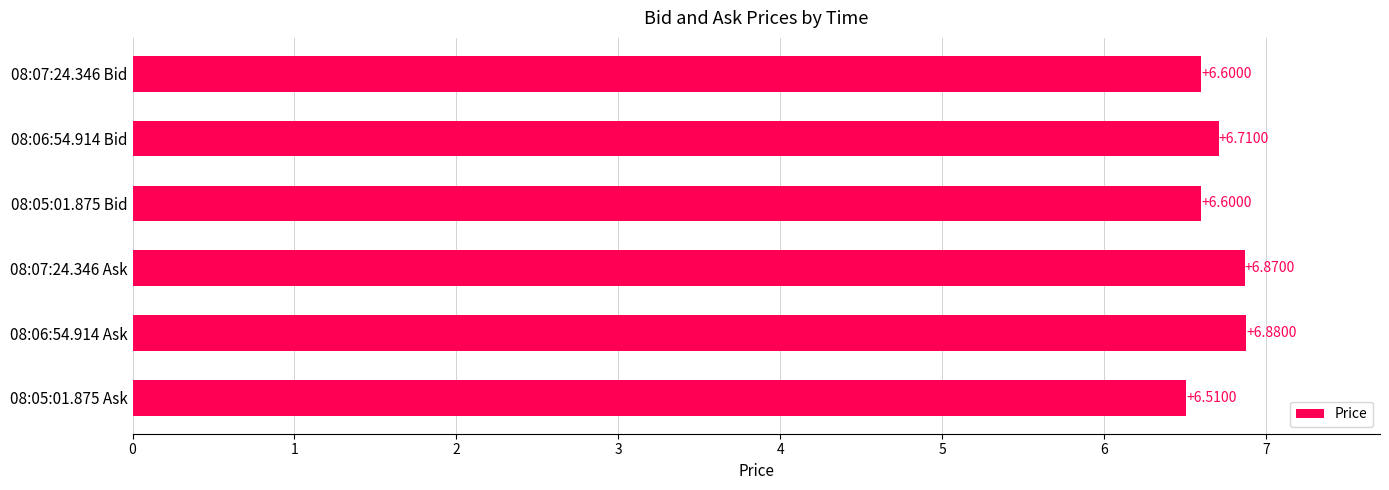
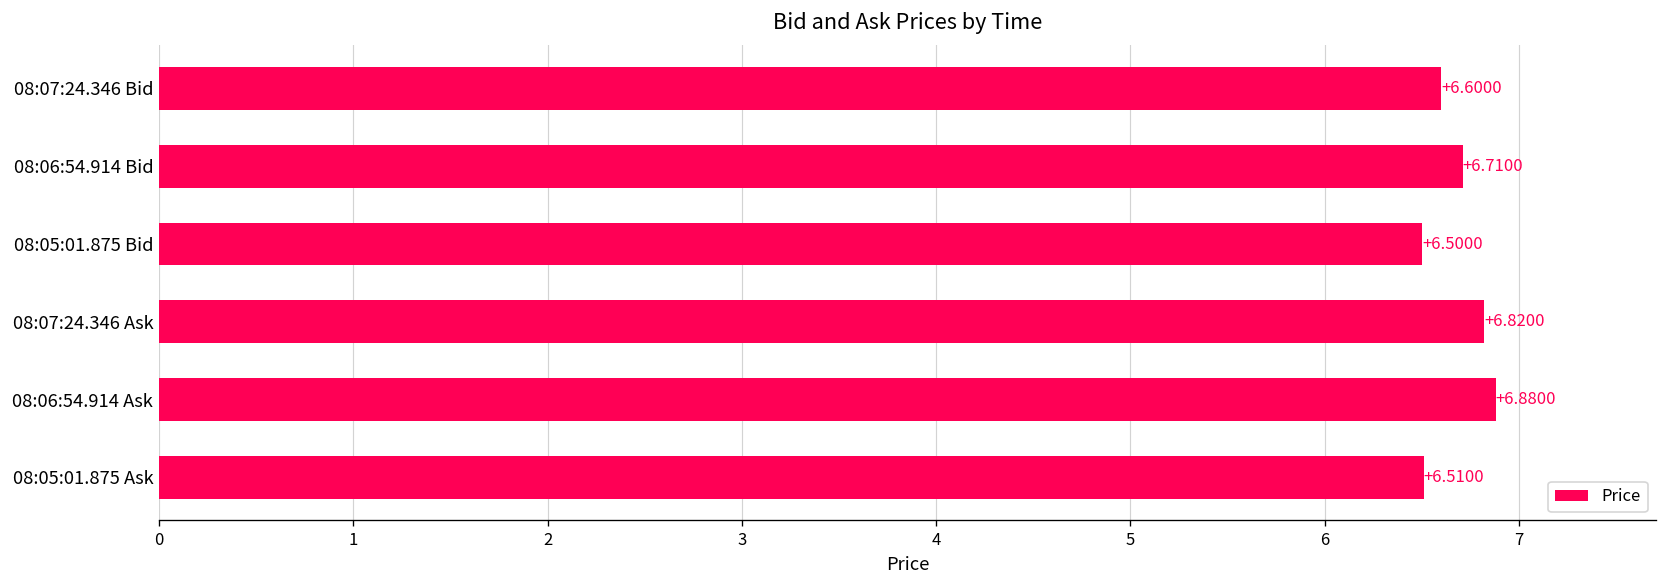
  {
    "08:07:24.346 Bid": "+6.6000",
    "08:06:54.914 Bid": "+6.7100",
-   "08:05:01.875 Bid": "+6.6000",
-   "08:07:24.346 Ask": "+6.8700",
+   "08:05:01.875 Bid": "+6.5000",
+   "08:07:24.346 Ask": "+6.8200",
    "08:06:54.914 Ask": "+6.8800",
    "08:05:01.875 Ask": "+6.5100"
  }
